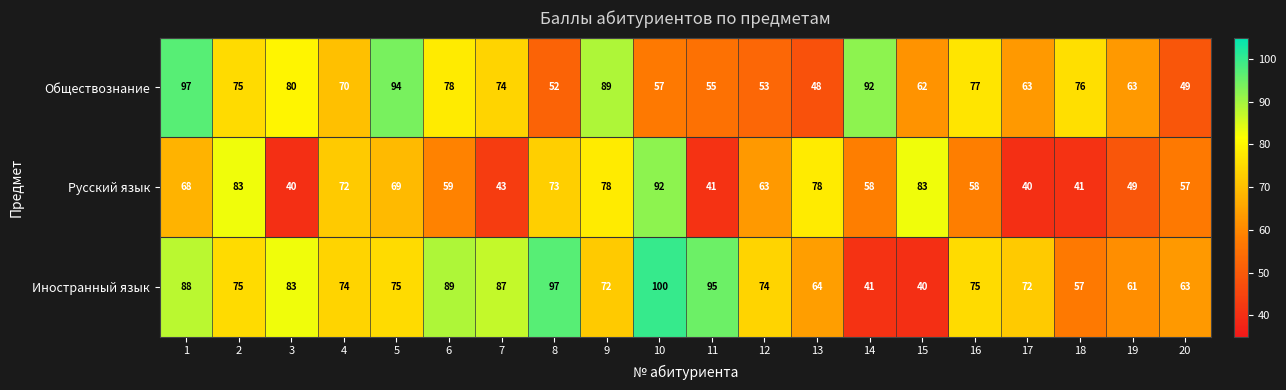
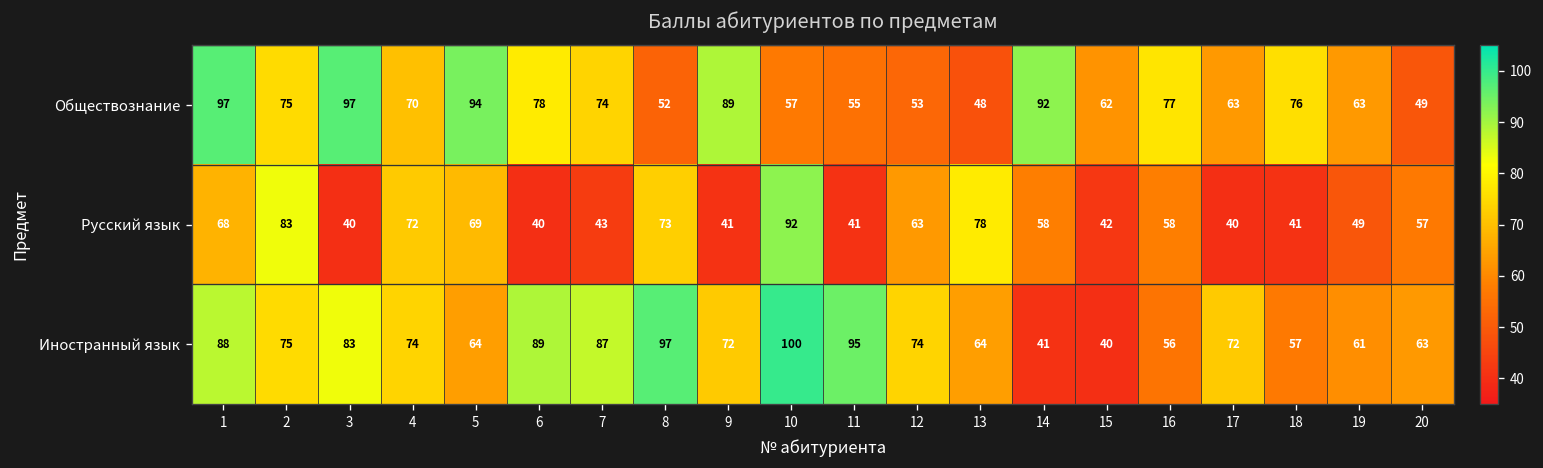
  {
    "Обществознание": {
      "1": 97,
      "2": 75,
-     "3": 80,
+     "3": 97,
      "4": 70,
      "5": 94,
      "6": 78,
      "7": 74,
      "8": 52,
      "9": 89,
      "10": 57,
      "11": 55,
      "12": 53,
      "13": 48,
      "14": 92,
      "15": 62,
      "16": 77,
      "17": 63,
      "18": 76,
      "19": 63,
      "20": 49
    },
    "Русский язык": {
      "1": 68,
      "2": 83,
      "3": 40,
      "4": 72,
      "5": 69,
-     "6": 59,
+     "6": 40,
      "7": 43,
      "8": 73,
-     "9": 78,
+     "9": 41,
      "10": 92,
      "11": 41,
      "12": 63,
      "13": 78,
      "14": 58,
-     "15": 83,
+     "15": 42,
      "16": 58,
      "17": 40,
      "18": 41,
      "19": 49,
      "20": 57
    },
    "Иностранный язык": {
      "1": 88,
      "2": 75,
      "3": 83,
      "4": 74,
-     "5": 75,
+     "5": 64,
      "6": 89,
      "7": 87,
      "8": 97,
      "9": 72,
      "10": 100,
      "11": 95,
      "12": 74,
      "13": 64,
      "14": 41,
      "15": 40,
-     "16": 75,
+     "16": 56,
      "17": 72,
      "18": 57,
      "19": 61,
      "20": 63
    }
  }
